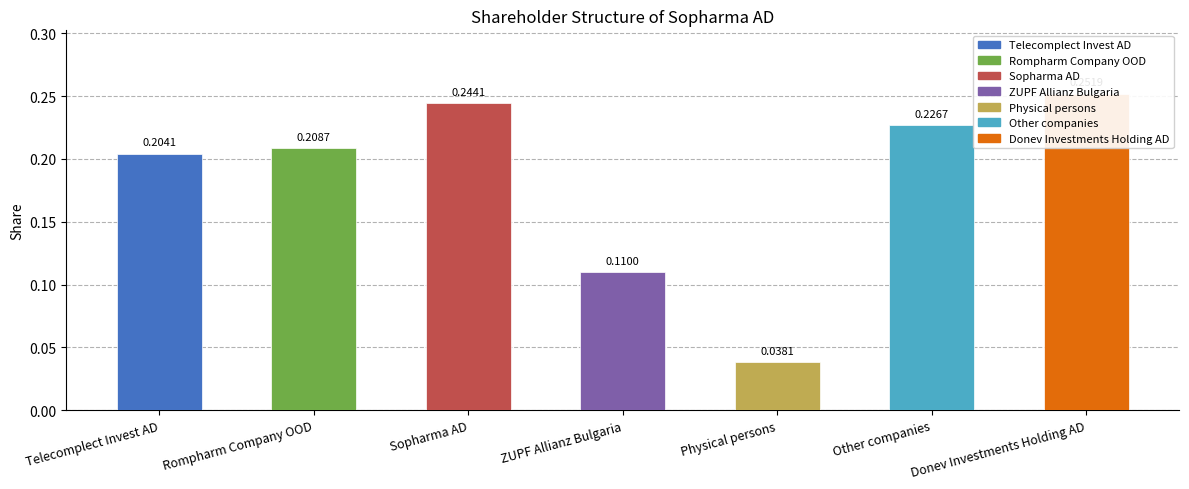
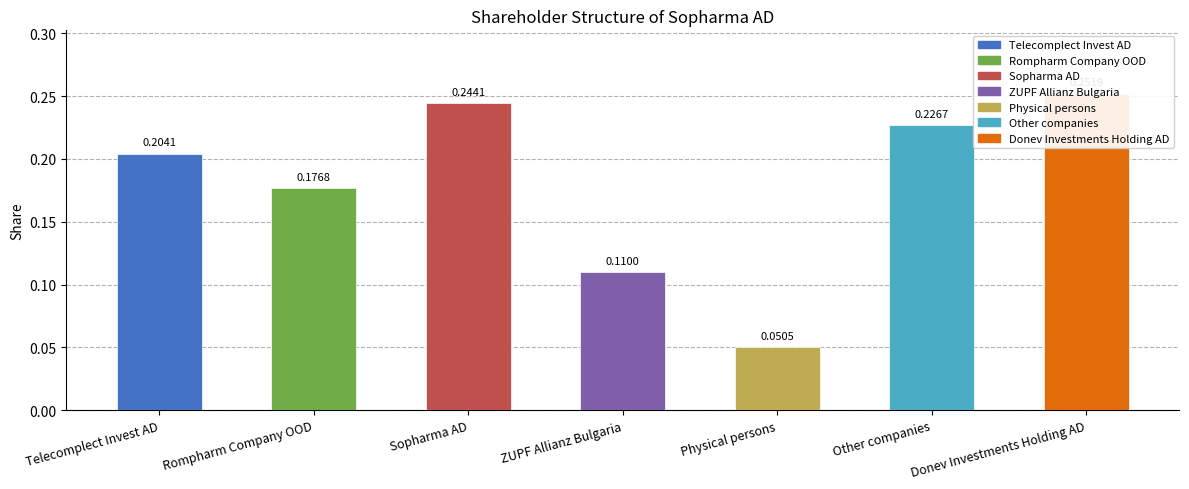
  {
    "Telecomplect Invest AD": 0.2041,
-   "Rompharm Company OOD": 0.2087,
+   "Rompharm Company OOD": 0.1768,
    "Sopharma AD": 0.2441,
    "ZUPF Allianz Bulgaria": 0.1100,
-   "Physical persons": 0.0381,
+   "Physical persons": 0.0505,
    "Other companies": 0.2267
  }
